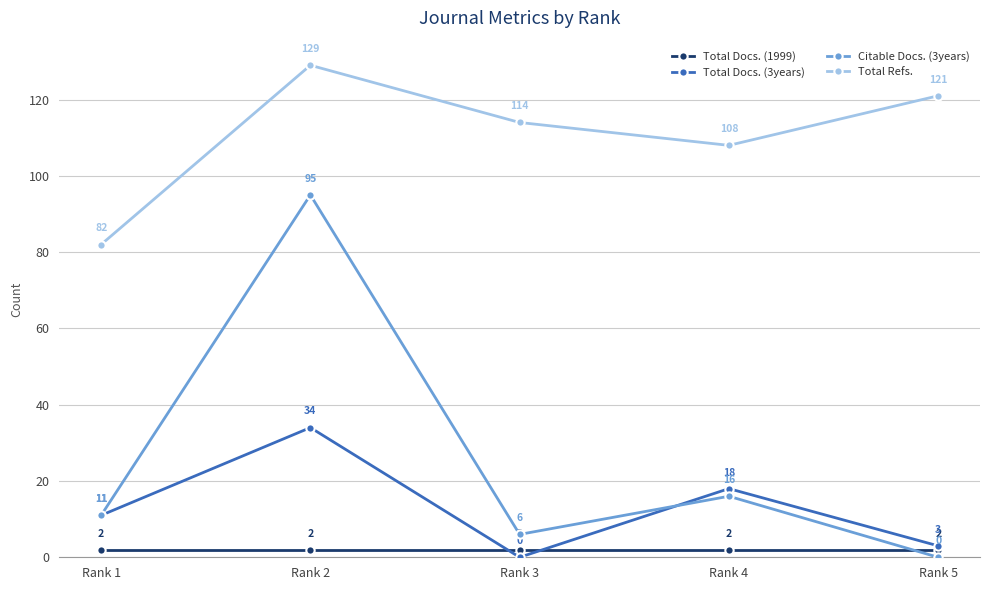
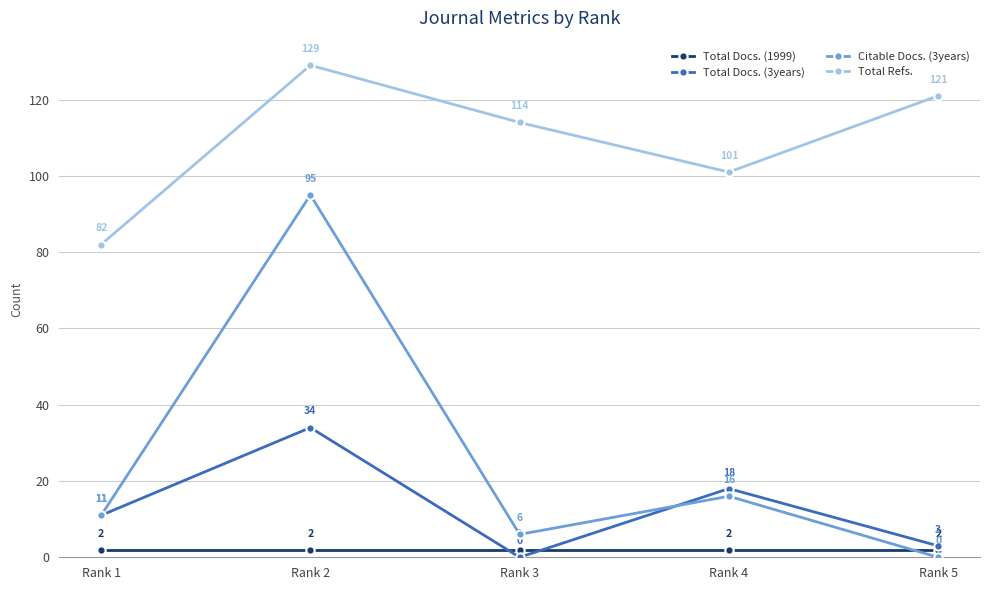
  {
    "Total Docs. (1999)": {
      "Rank 1": 2,
      "Rank 2": 2,
      "Rank 4": 2
    },
    "Total Docs. (3years)": {
      "Rank 2": 34
    },
    "Citable Docs. (3years)": {
      "Rank 2": 95,
      "Rank 3": 6
    },
    "Total Refs.": {
      "Rank 1": 82,
      "Rank 2": 129,
      "Rank 3": 114,
-     "Rank 4": 108,
+     "Rank 4": 101,
      "Rank 5": 121
    }
  }
